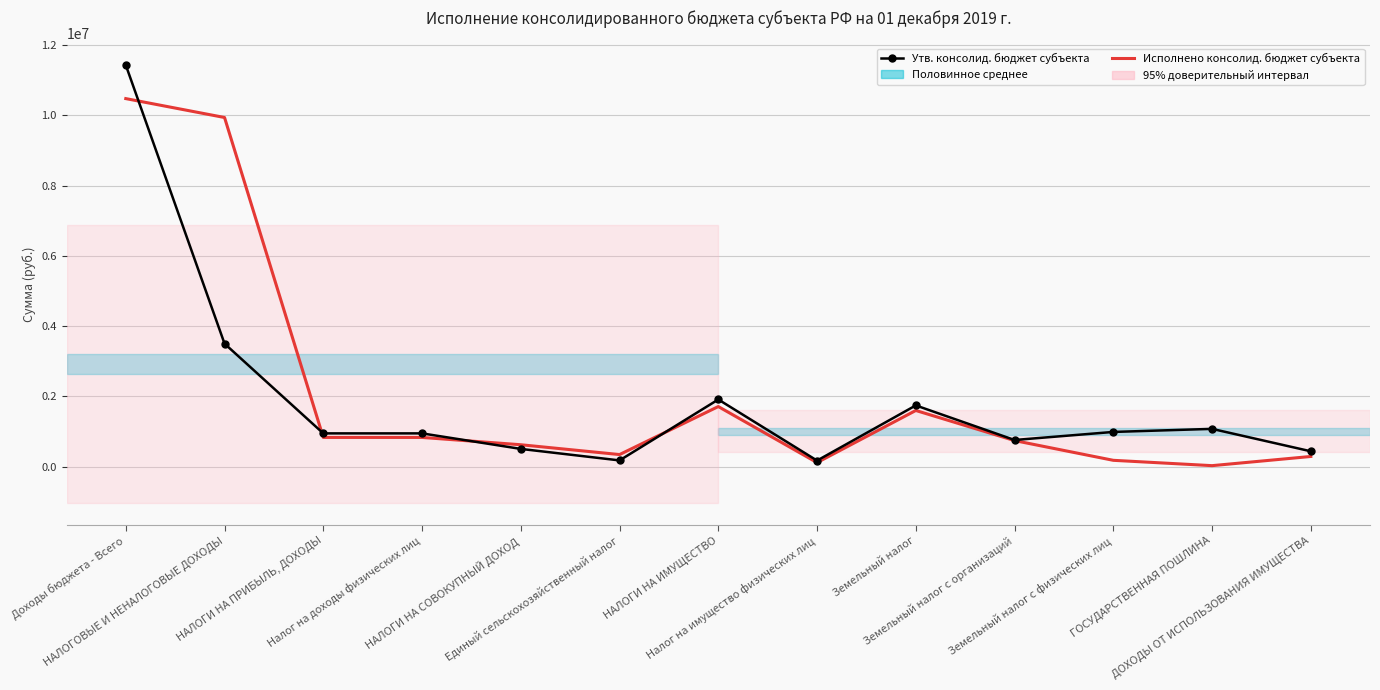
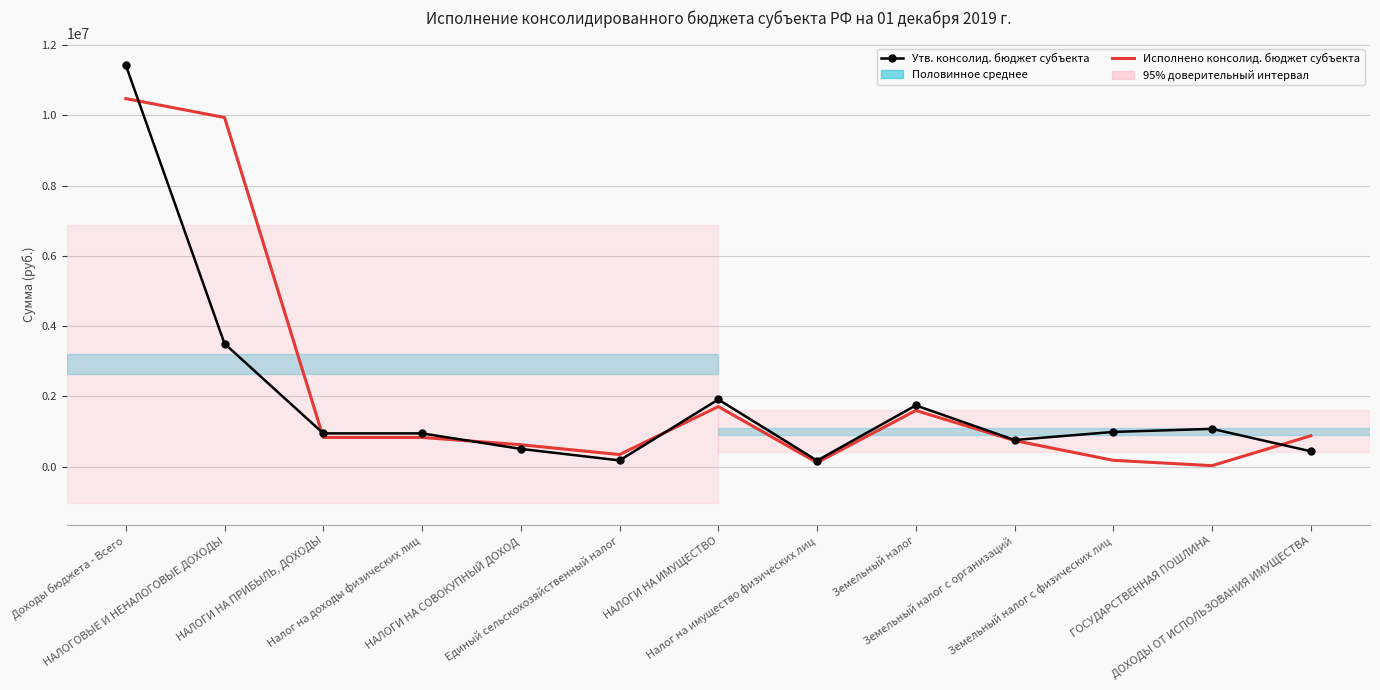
  {
    "Утв. консолид. бюджет субъекта": {
      "Доходы бюджета - Всего": 11400000,
      "НАЛОГОВЫЕ И НЕНАЛОГОВЫЕ ДОХОДЫ": 3500000,
      "НАЛОГИ НА ПРИБЫЛЬ, ДОХОДЫ": 900000,
      "Налог на доходы физических лиц": 900000,
      "НАЛОГИ НА СОВОКУПНЫЙ ДОХОД": 500000,
      "Единый сельскохозяйственный налог": 200000,
      "НАЛОГИ НА ИМУЩЕСТВО": 1900000,
      "Земельный налог": 1700000,
      "Земельный налог с физических лиц": 1000000,
      "ГОСУДАРСТВЕННАЯ ПОШЛИНА": 1100000,
      "ДОХОДЫ ОТ ИСПОЛЬЗОВАНИЯ ИМУЩЕСТВА": 400000
    },
    "Исполнено консолид. бюджет субъекта": {
      "Доходы бюджета - Всего": 10500000,
      "НАЛОГОВЫЕ И НЕНАЛОГОВЫЕ ДОХОДЫ": 9900000,
      "НАЛОГИ НА ПРИБЫЛЬ, ДОХОДЫ": 800000,
      "Налог на доходы физических лиц": 800000,
      "НАЛОГИ НА СОВОКУПНЫЙ ДОХОД": 600000,
      "Единый сельскохозяйственный налог": 300000,
      "НАЛОГИ НА ИМУЩЕСТВО": 1700000,
      "Земельный налог": 1600000,
      "Земельный налог с физических лиц": 200000,
      "ГОСУДАРСТВЕННАЯ ПОШЛИНА": 0,
-     "ДОХОДЫ ОТ ИСПОЛЬЗОВАНИЯ ИМУЩЕСТВА": 300000
+     "ДОХОДЫ ОТ ИСПОЛЬЗОВАНИЯ ИМУЩЕСТВА": 900000
    }
  }
